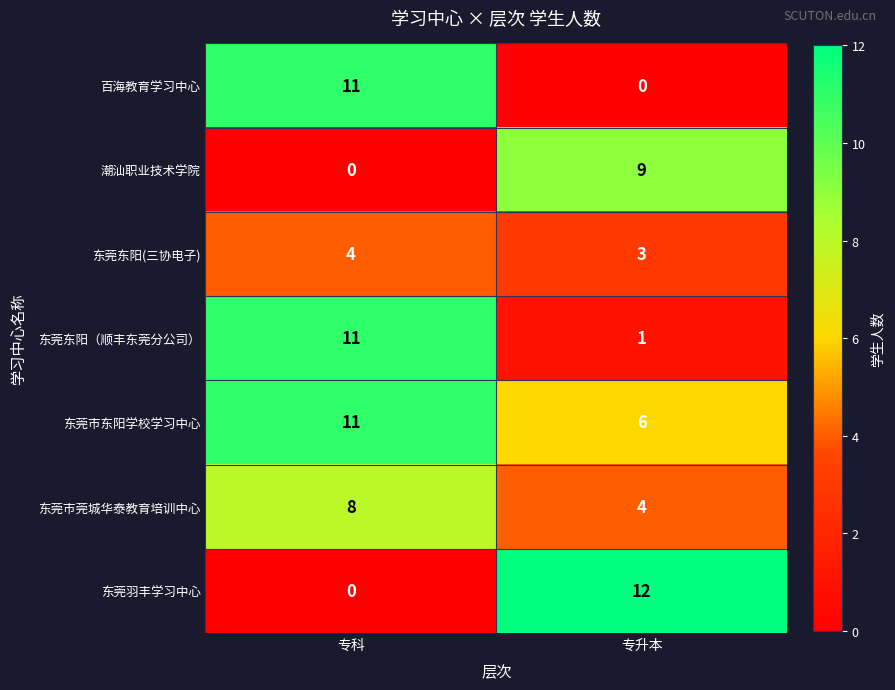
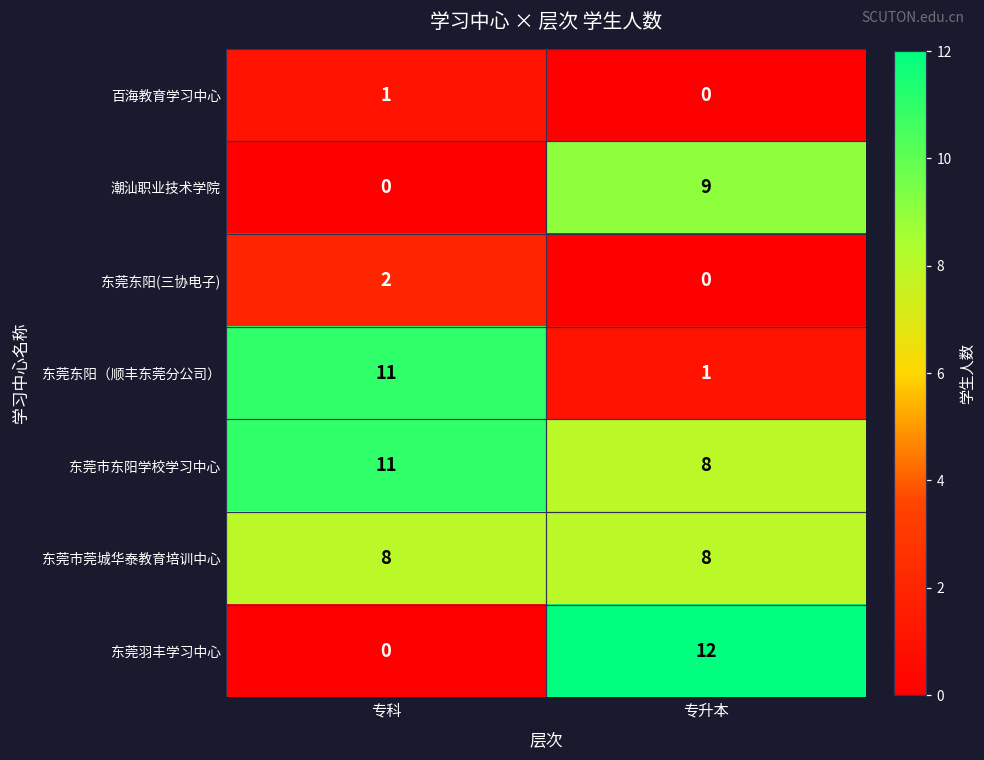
  {
    "百海教育学习中心": {
-     "专科": 11,
+     "专科": 1,
      "专升本": 0
    },
    "潮汕职业技术学院": {
      "专科": 0,
      "专升本": 9
    },
    "东莞东阳(三协电子)": {
-     "专科": 4,
-     "专升本": 3
+     "专科": 2,
+     "专升本": 0
    },
    "东莞东阳（顺丰东莞分公司）": {
      "专科": 11,
      "专升本": 1
    },
    "东莞市东阳学校学习中心": {
      "专科": 11,
-     "专升本": 6
+     "专升本": 8
    },
    "东莞市莞城华泰教育培训中心": {
      "专科": 8,
-     "专升本": 4
+     "专升本": 8
    },
    "东莞羽丰学习中心": {
      "专科": 0,
      "专升本": 12
    }
  }
